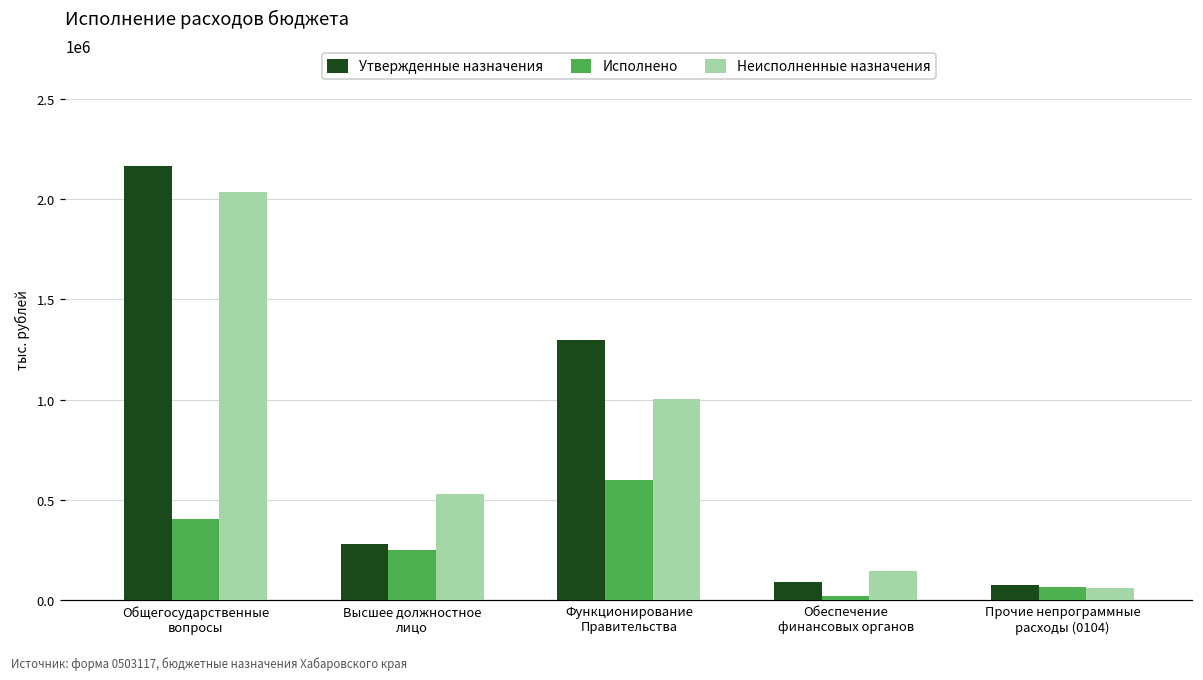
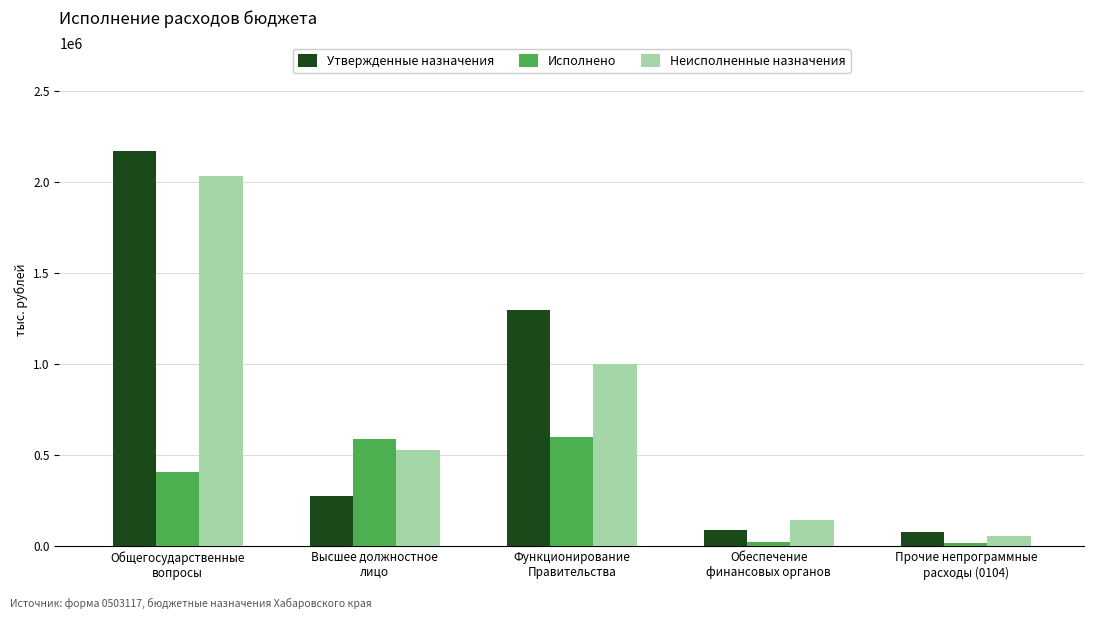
  {
    "Утвержденные назначения": {
      "Общегосударственные вопросы": 2170000,
      "Высшее должностное лицо": 280000,
      "Функционирование Правительства": 1300000,
      "Обеспечение финансовых органов": 90000,
      "Прочие непрограммные расходы (0104)": 80000
    },
    "Исполнено": {
      "Общегосударственные вопросы": 410000,
-     "Высшее должностное лицо": 250000,
+     "Высшее должностное лицо": 590000,
      "Функционирование Правительства": 600000,
      "Обеспечение финансовых органов": 20000,
-     "Прочие непрограммные расходы (0104)": 60000
+     "Прочие непрограммные расходы (0104)": 20000
    },
    "Неисполненные назначения": {
      "Общегосударственные вопросы": 2030000,
      "Высшее должностное лицо": 530000,
      "Функционирование Правительства": 1000000,
      "Обеспечение финансовых органов": 150000,
      "Прочие непрограммные расходы (0104)": 60000
    }
  }
